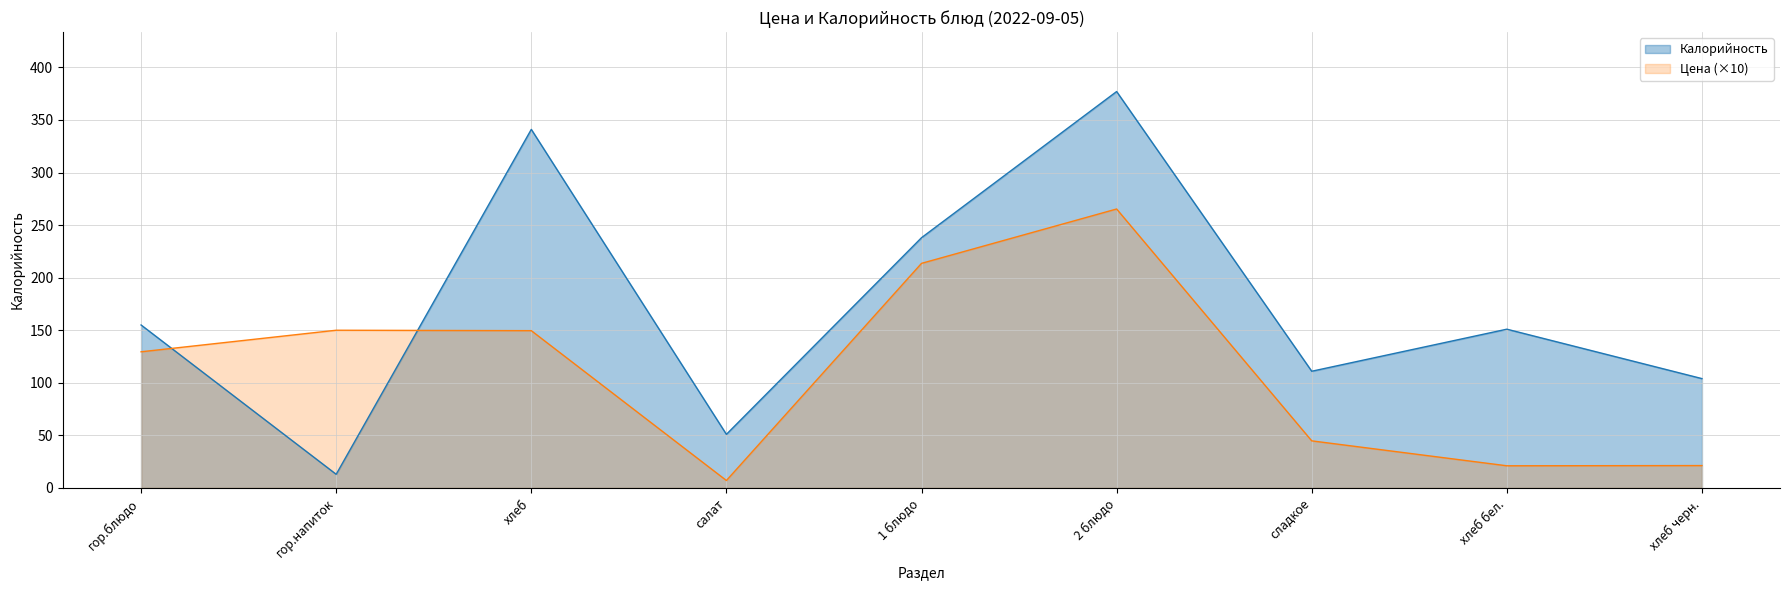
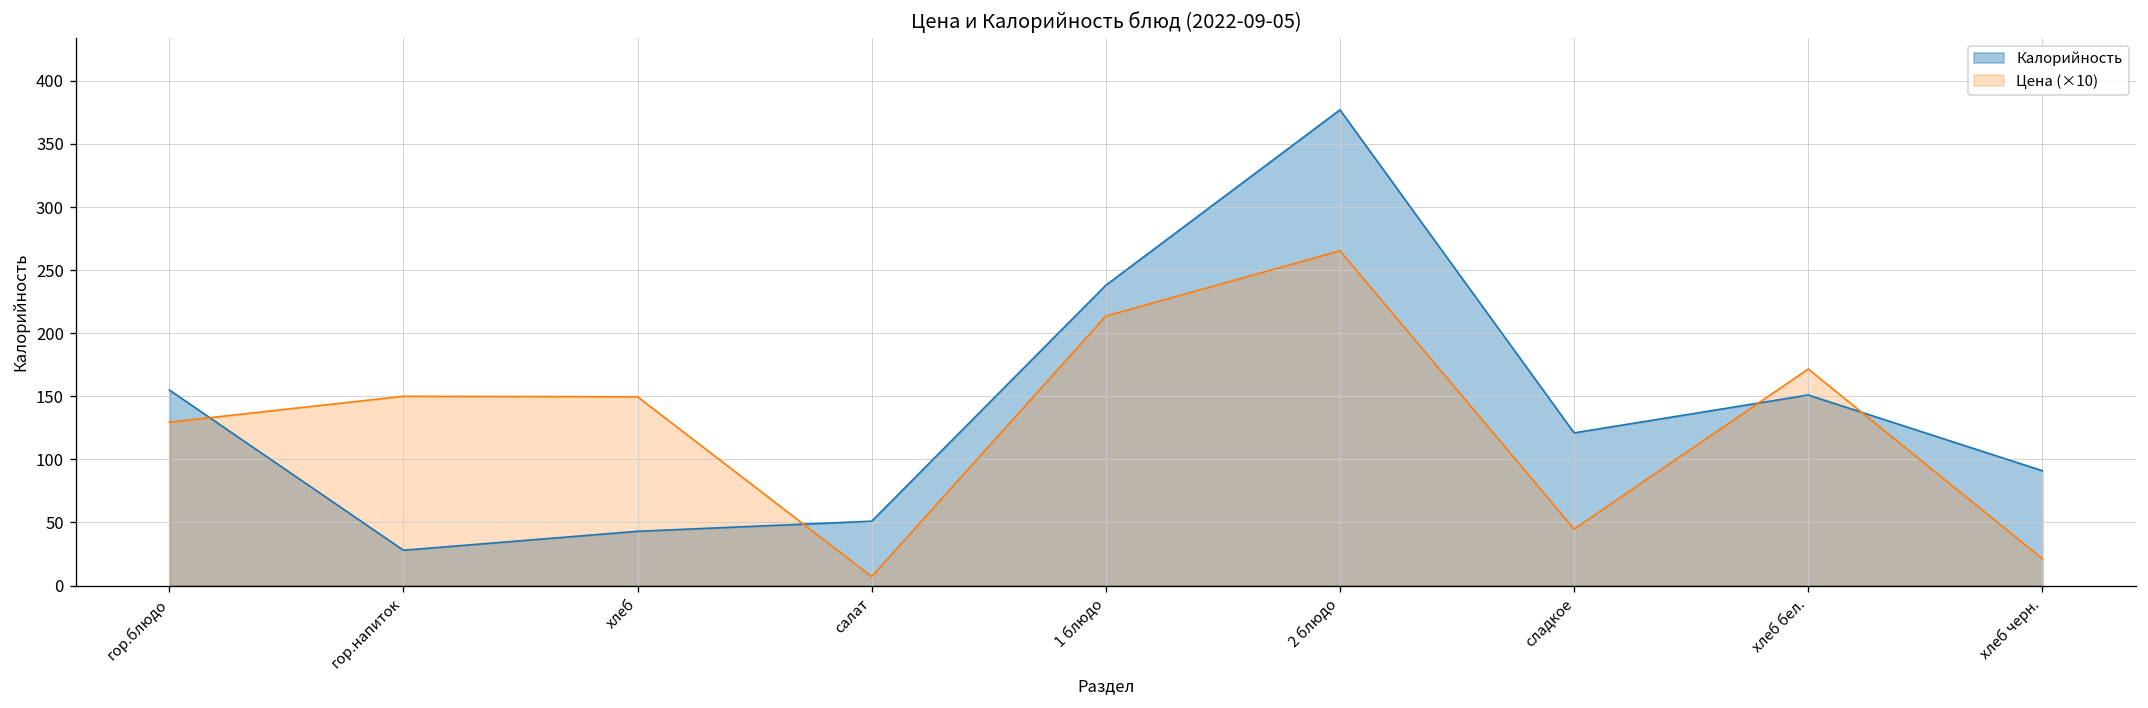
  {
    "Калорийность": {
      "гор.блюдо": 155,
-     "гор.напиток": 13,
-     "хлеб": 341,
+     "гор.напиток": 28,
+     "хлеб": 43,
      "салат": 51,
      "1 блюдо": 238,
      "2 блюдо": 377,
-     "сладкое": 111,
+     "сладкое": 121,
      "хлеб бел.": 151,
-     "хлеб черн.": 104
+     "хлеб черн.": 91
    },
    "Цена (×10)": {
      "гор.блюдо": 130,
      "гор.напиток": 150,
      "хлеб": 150,
      "салат": 7,
      "1 блюдо": 214,
      "2 блюдо": 265,
      "сладкое": 45,
-     "хлеб бел.": 21,
+     "хлеб бел.": 172,
      "хлеб черн.": 21
    }
  }
